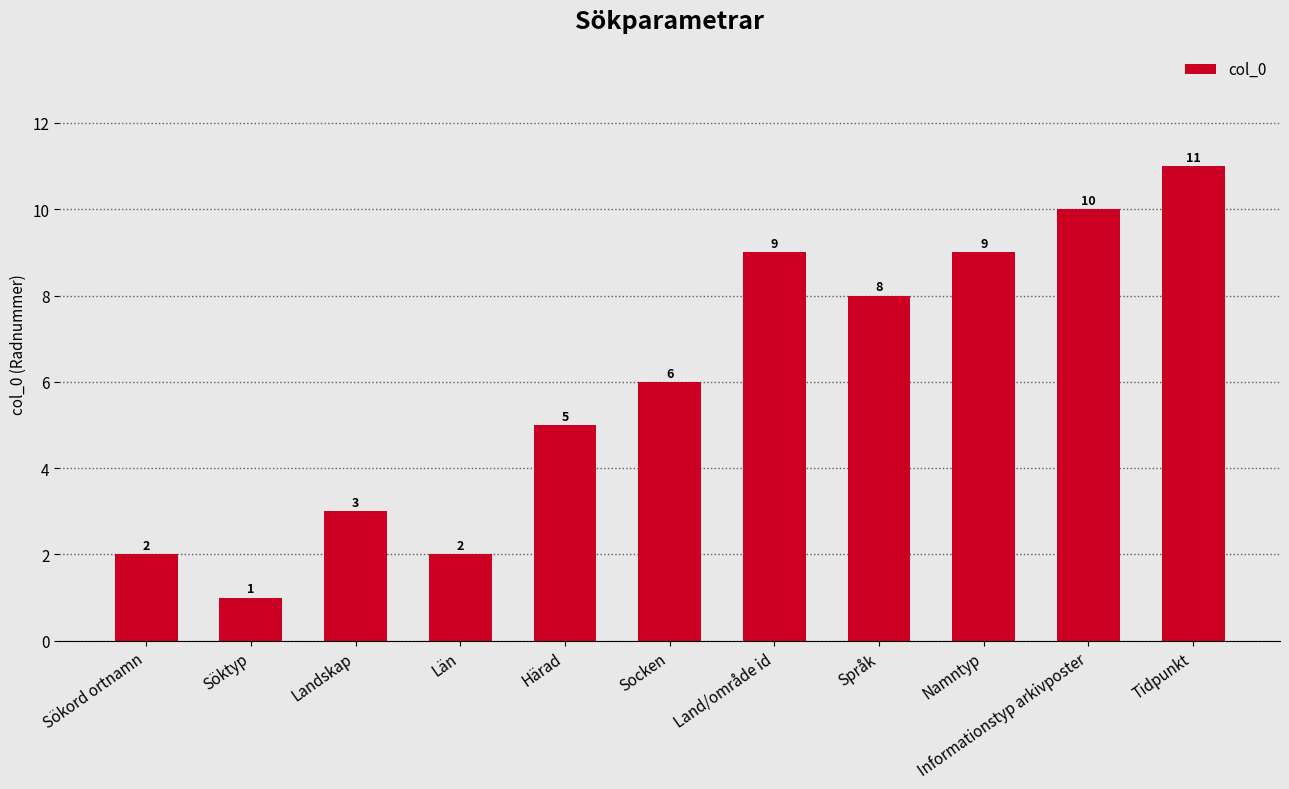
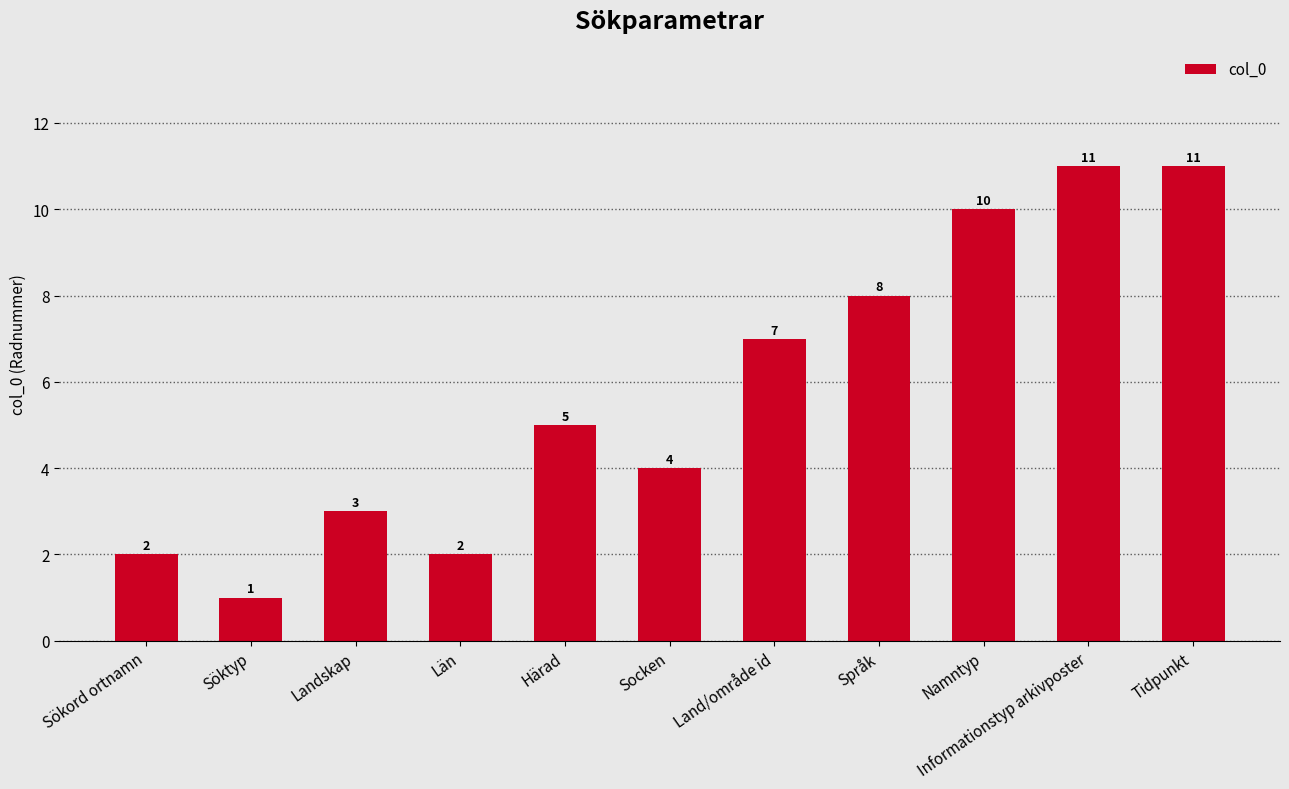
  {
    "Sökord ortnamn": 2,
    "Söktyp": 1,
    "Landskap": 3,
    "Län": 2,
    "Härad": 5,
-   "Socken": 6,
-   "Land/område id": 9,
+   "Socken": 4,
+   "Land/område id": 7,
    "Språk": 8,
-   "Namntyp": 9,
-   "Informationstyp arkivposter": 10,
+   "Namntyp": 10,
+   "Informationstyp arkivposter": 11,
    "Tidpunkt": 11
  }
